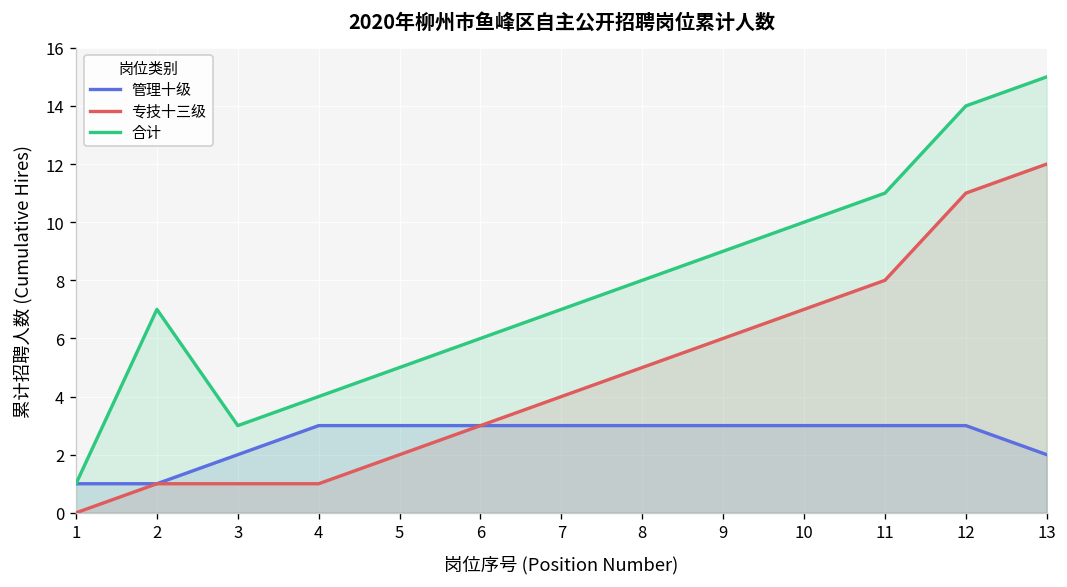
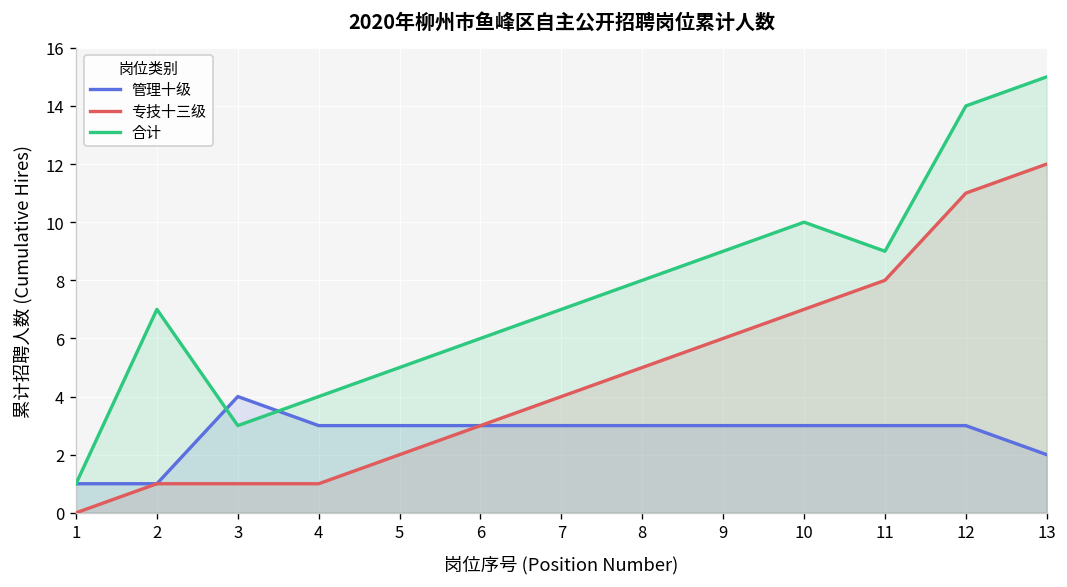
  {
    "管理十级": {
-     "3": 2,
+     "3": 4,
      "4": 3,
      "5": 3,
      "7": 3,
      "8": 3,
      "9": 3,
      "10": 3,
      "11": 3,
      "12": 3,
      "13": 2
    },
    "专技十三级": {
      "1": 0,
      "3": 1,
      "4": 1,
      "5": 2,
      "7": 4,
      "8": 5,
      "9": 6,
      "10": 7,
      "11": 8,
      "12": 11,
      "13": 12
    },
    "合计": {
      "2": 7,
      "3": 3,
      "4": 4,
      "5": 5,
      "6": 6,
      "7": 7,
      "8": 8,
      "9": 9,
      "10": 10,
-     "11": 11,
+     "11": 9,
      "12": 14,
      "13": 15
    }
  }
